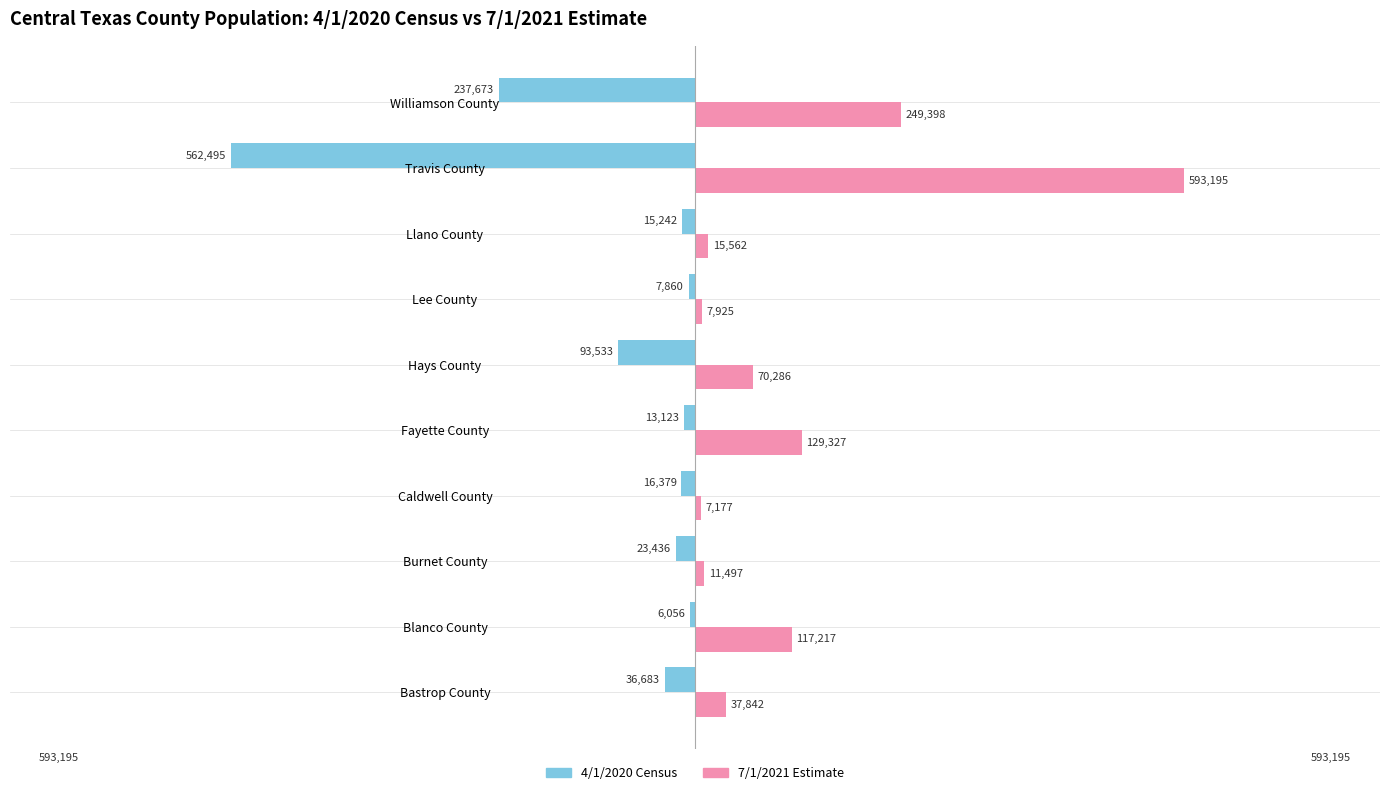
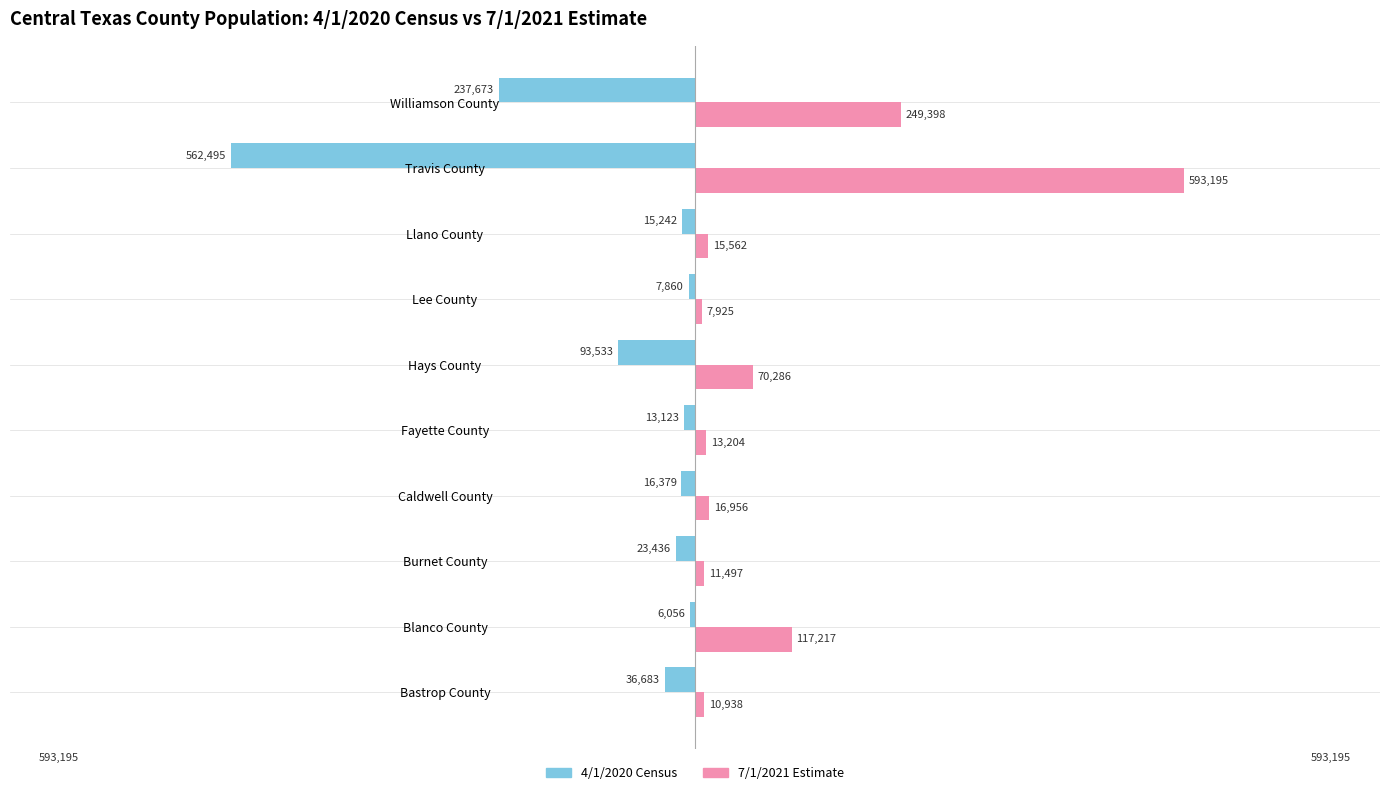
  {
    "7/1/2021 Estimate": {
      "Williamson County": "249,398",
      "Travis County": "593,195",
      "Llano County": "15,562",
      "Lee County": "7,925",
      "Hays County": "70,286",
-     "Fayette County": "129,327",
-     "Caldwell County": "7,177",
+     "Fayette County": "13,204",
+     "Caldwell County": "16,956",
      "Burnet County": "11,497",
      "Blanco County": "117,217",
-     "Bastrop County": "37,842"
+     "Bastrop County": "10,938"
    }
  }
